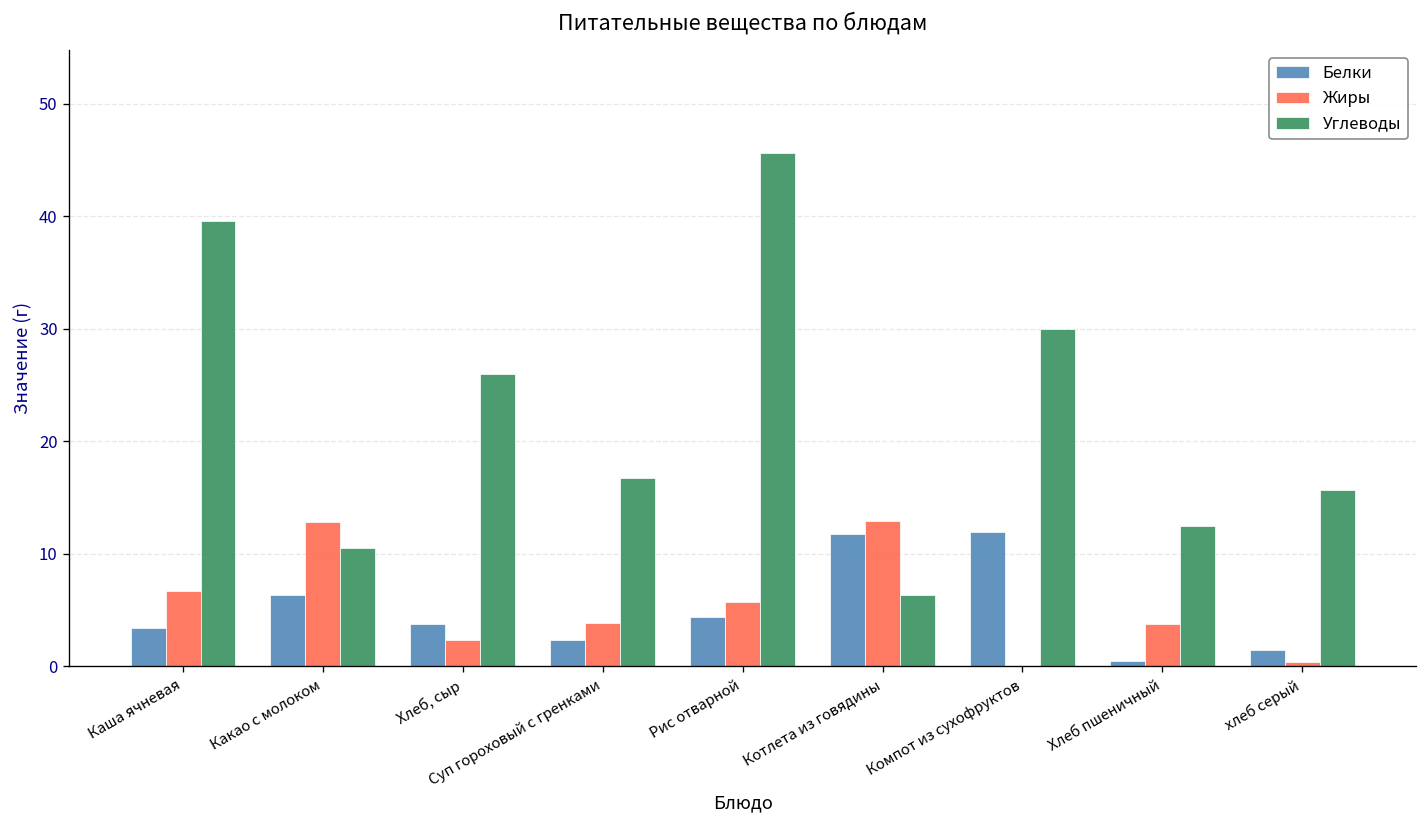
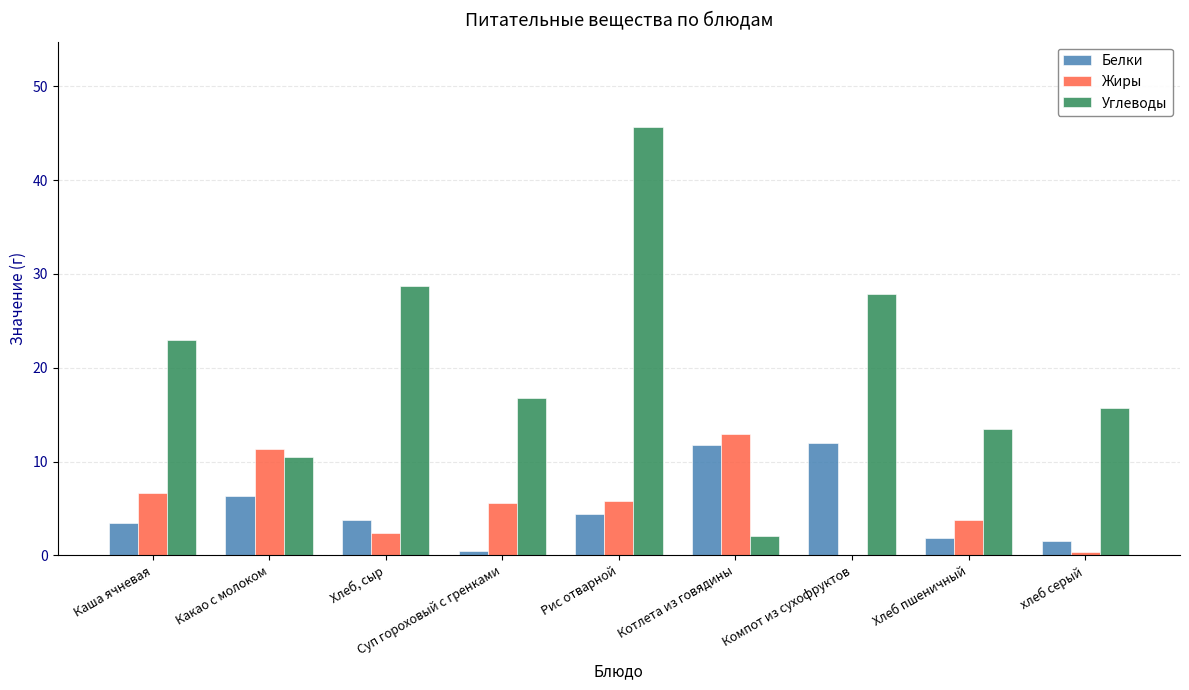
  {
    "Белки": {
      "Каша ячневая": 3,
      "Какао с молоком": 6,
      "Хлеб, сыр": 4,
-     "Суп гороховый с гренками": 2,
+     "Суп гороховый с гренками": 0,
      "Рис отварной": 4,
      "Котлета из говядины": 12,
      "Компот из сухофруктов": 12,
-     "Хлеб пшеничный": 1,
+     "Хлеб пшеничный": 2,
      "хлеб серый": 2
    },
    "Жиры": {
      "Каша ячневая": 7,
-     "Какао с молоком": 13,
+     "Какао с молоком": 11,
      "Хлеб, сыр": 2,
-     "Суп гороховый с гренками": 4,
+     "Суп гороховый с гренками": 6,
      "Рис отварной": 6,
      "Котлета из говядины": 13,
      "Компот из сухофруктов": 0,
      "Хлеб пшеничный": 4,
      "хлеб серый": 0
    },
    "Углеводы": {
-     "Каша ячневая": 40,
+     "Каша ячневая": 23,
      "Какао с молоком": 11,
-     "Хлеб, сыр": 26,
+     "Хлеб, сыр": 29,
      "Суп гороховый с гренками": 17,
      "Рис отварной": 46,
-     "Котлета из говядины": 6,
-     "Компот из сухофруктов": 30,
-     "Хлеб пшеничный": 13,
+     "Котлета из говядины": 2,
+     "Компот из сухофруктов": 28,
+     "Хлеб пшеничный": 14,
      "хлеб серый": 16
    }
  }
